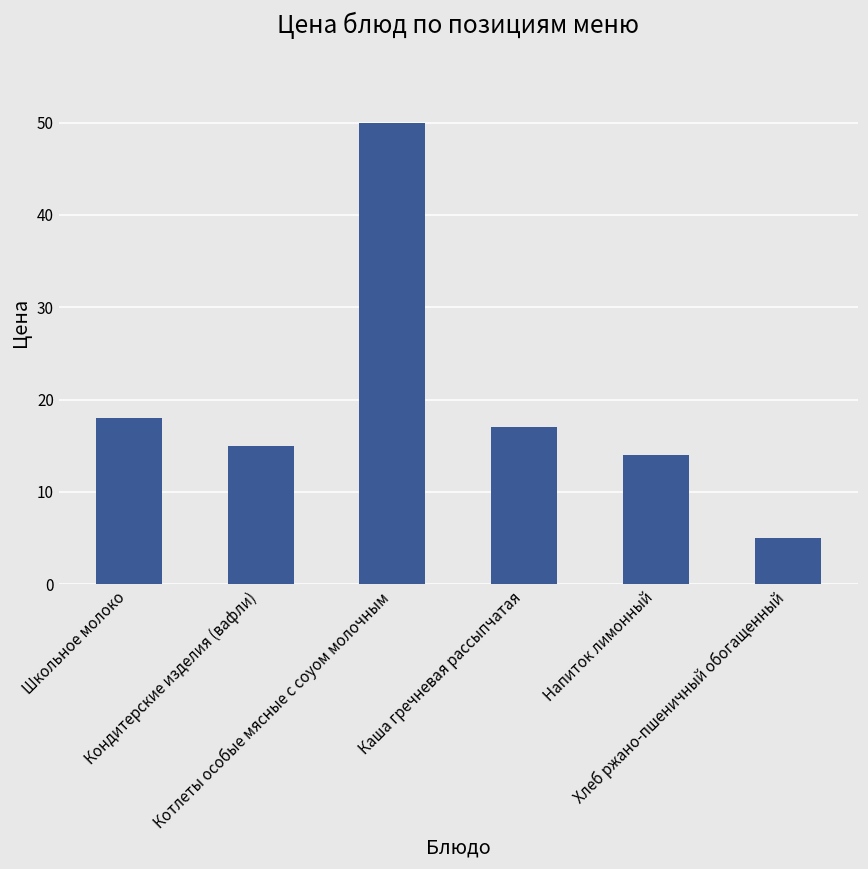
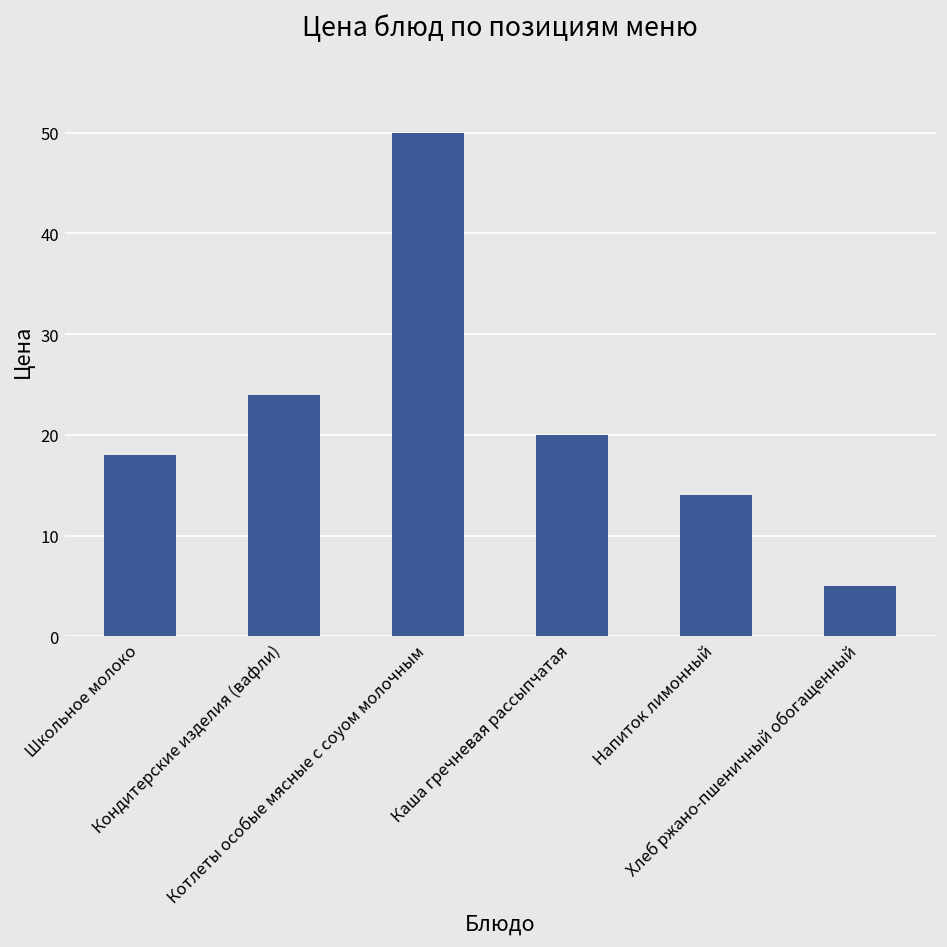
  {
    "Школьное молоко": 18,
-   "Кондитерские изделия (вафли)": 15,
+   "Кондитерские изделия (вафли)": 24,
    "Котлеты особые мясные с соуом молочным": 50,
-   "Каша гречневая рассыпчатая": 17,
+   "Каша гречневая рассыпчатая": 20,
    "Напиток лимонный": 14,
    "Хлеб ржано-пшеничный обогащенный": 5
  }
